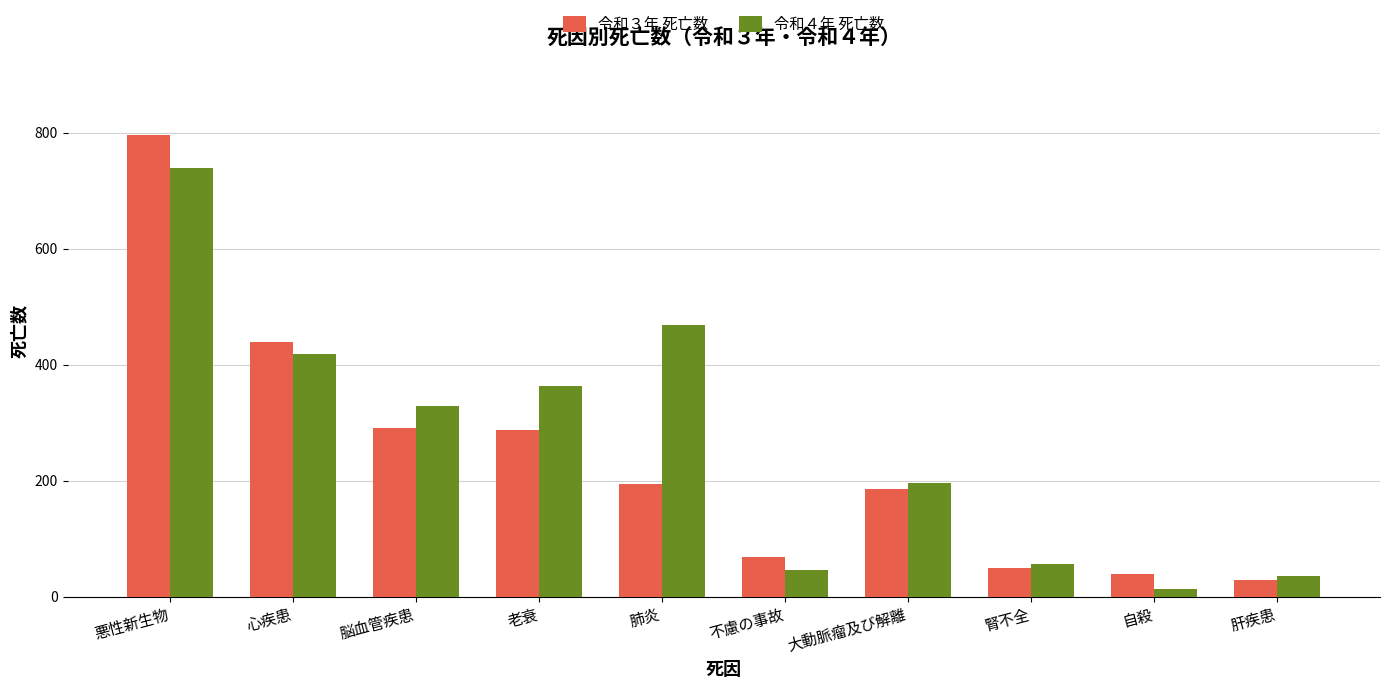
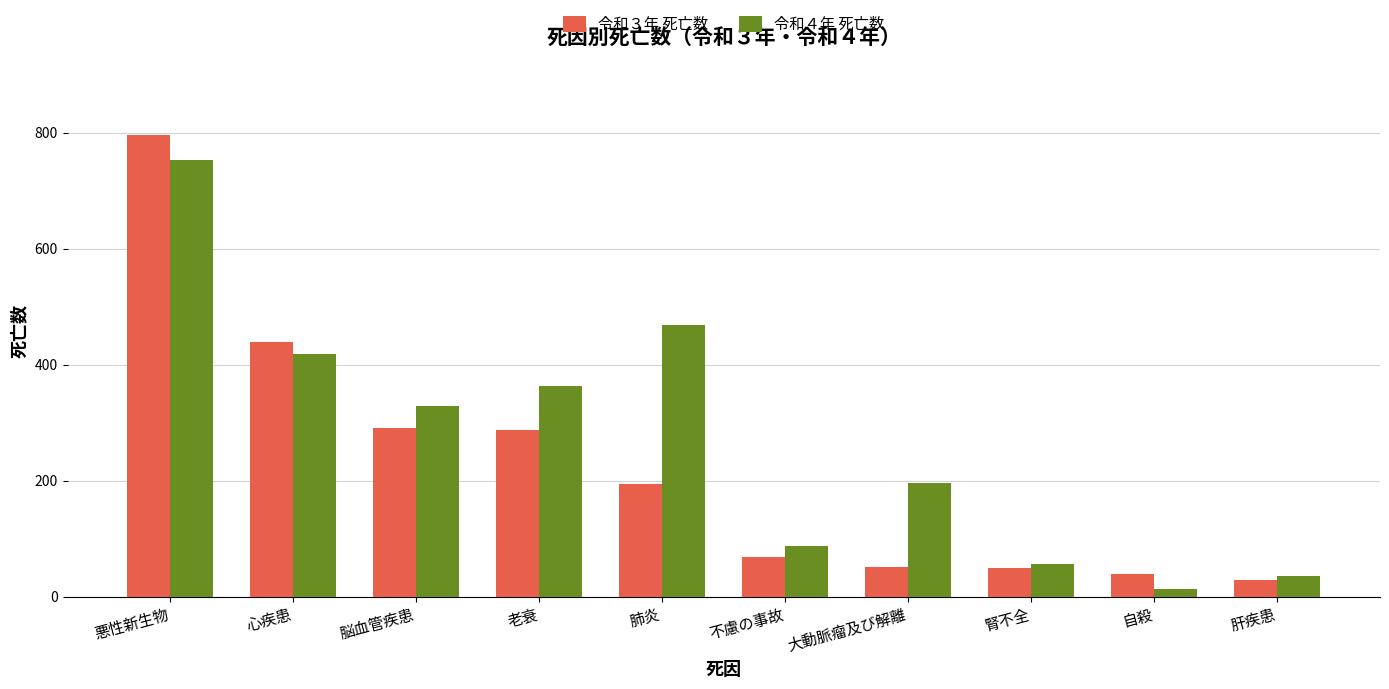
  {
    "令和３年 死亡数": {
      "悪性新生物": 800,
      "心疾患": 440,
      "脳血管疾患": 290,
      "老衰": 290,
      "肺炎": 200,
      "不慮の事故": 70,
-     "大動脈瘤及び解離": 190,
+     "大動脈瘤及び解離": 50,
      "腎不全": 50,
      "自殺": 40,
      "肝疾患": 30
    },
    "令和４年 死亡数": {
-     "悪性新生物": 740,
+     "悪性新生物": 750,
      "心疾患": 420,
      "脳血管疾患": 330,
      "老衰": 360,
      "肺炎": 470,
-     "不慮の事故": 50,
+     "不慮の事故": 90,
      "大動脈瘤及び解離": 200,
      "腎不全": 60,
      "自殺": 10,
      "肝疾患": 40
    }
  }
